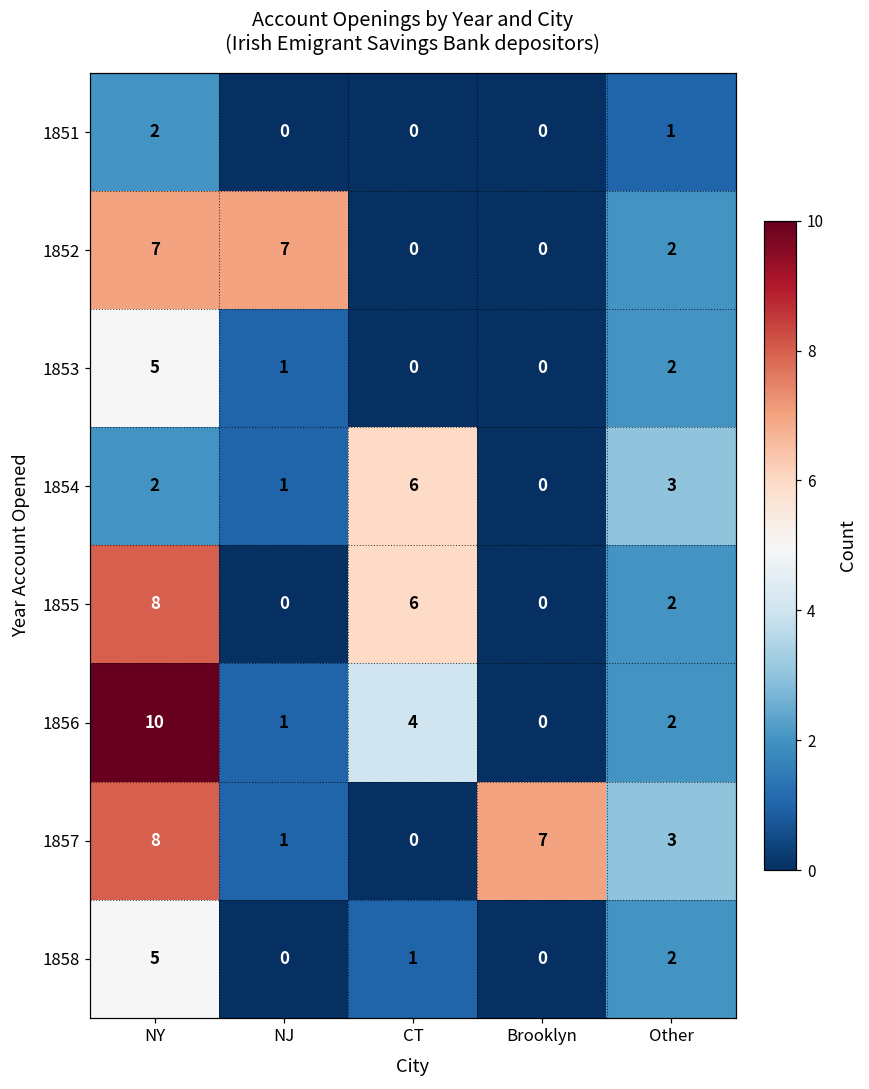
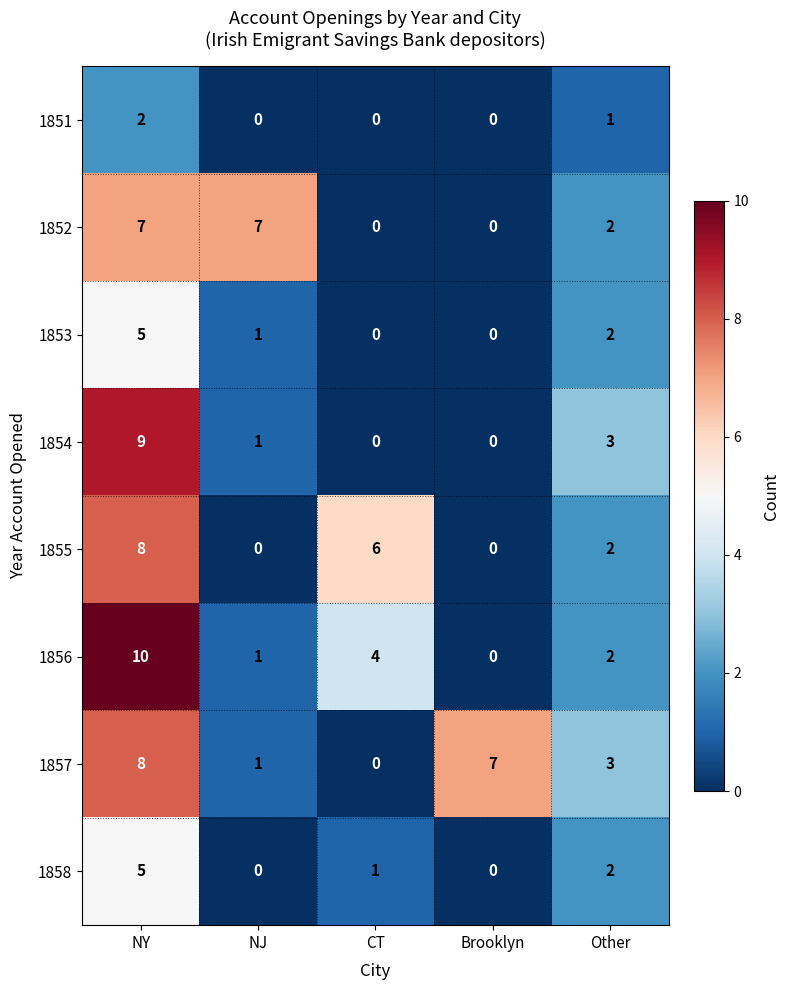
  {
    "1851": {
      "NY": 2,
      "NJ": 0,
      "CT": 0,
      "Brooklyn": 0,
      "Other": 1
    },
    "1852": {
      "NY": 7,
      "NJ": 7,
      "CT": 0,
      "Brooklyn": 0,
      "Other": 2
    },
    "1853": {
      "NY": 5,
      "NJ": 1,
      "CT": 0,
      "Brooklyn": 0,
      "Other": 2
    },
    "1854": {
-     "NY": 2,
+     "NY": 9,
      "NJ": 1,
-     "CT": 6,
+     "CT": 0,
      "Brooklyn": 0,
      "Other": 3
    },
    "1855": {
      "NY": 8,
      "NJ": 0,
      "CT": 6,
      "Brooklyn": 0,
      "Other": 2
    },
    "1856": {
      "NY": 10,
      "NJ": 1,
      "CT": 4,
      "Brooklyn": 0,
      "Other": 2
    },
    "1857": {
      "NY": 8,
      "NJ": 1,
      "CT": 0,
      "Brooklyn": 7,
      "Other": 3
    },
    "1858": {
      "NY": 5,
      "NJ": 0,
      "CT": 1,
      "Brooklyn": 0,
      "Other": 2
    }
  }
